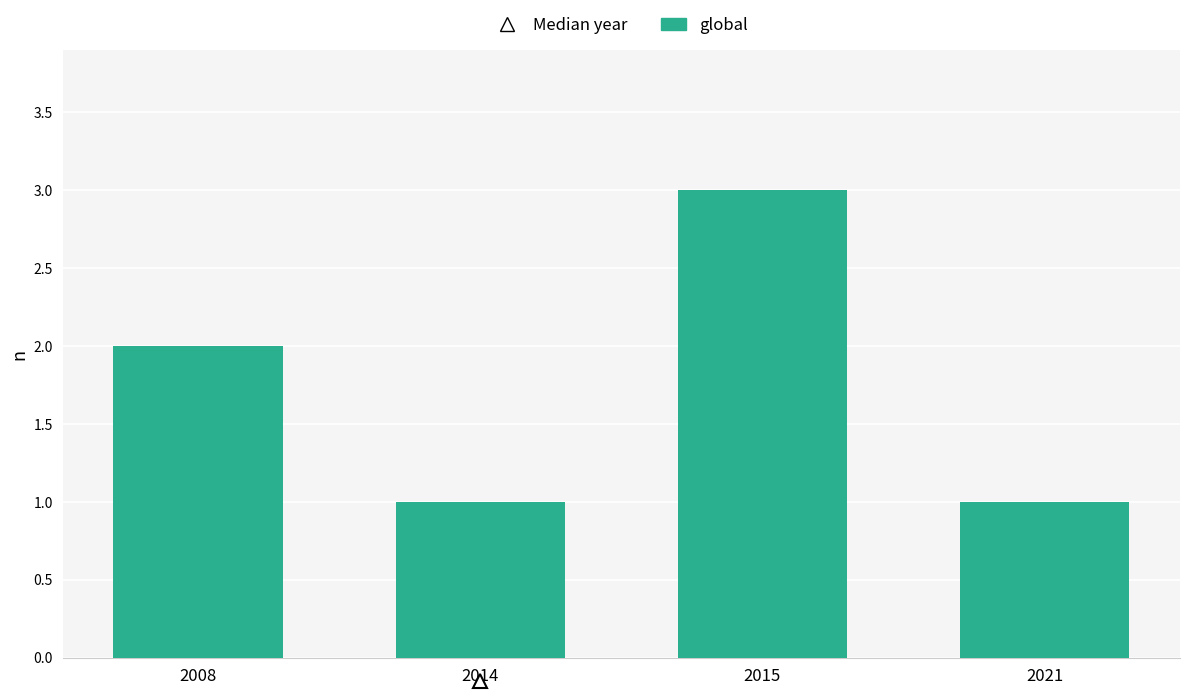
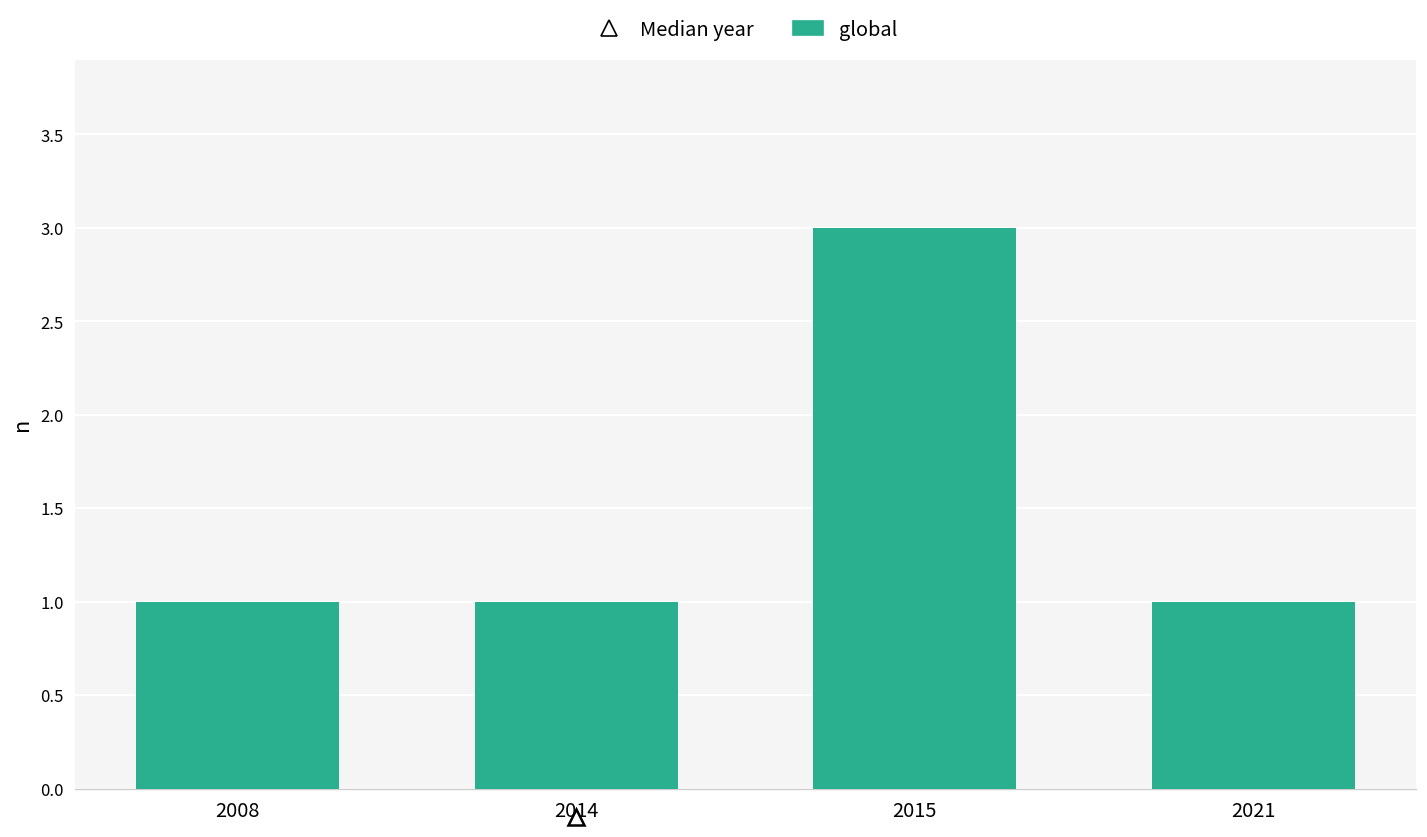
  {
    "global": {
-     "2008": 2,
+     "2008": 1,
      "2014": 1,
      "2015": 3,
      "2021": 1
    }
  }
